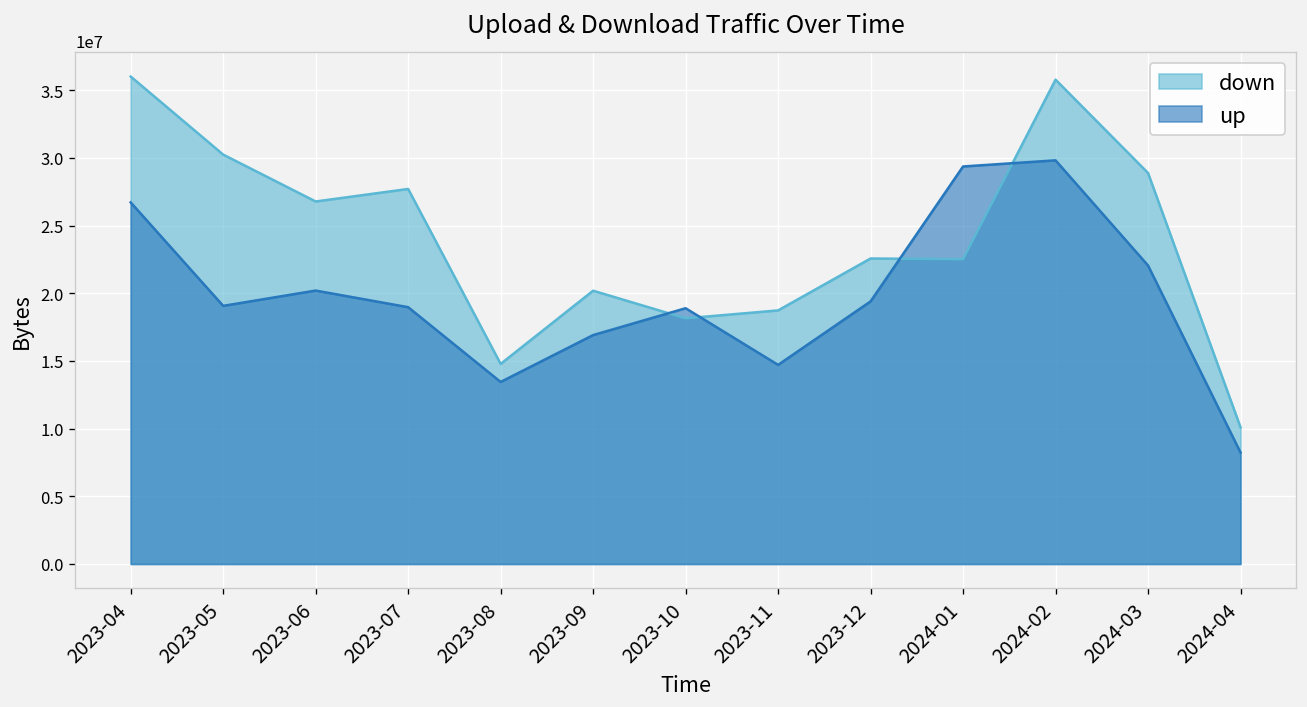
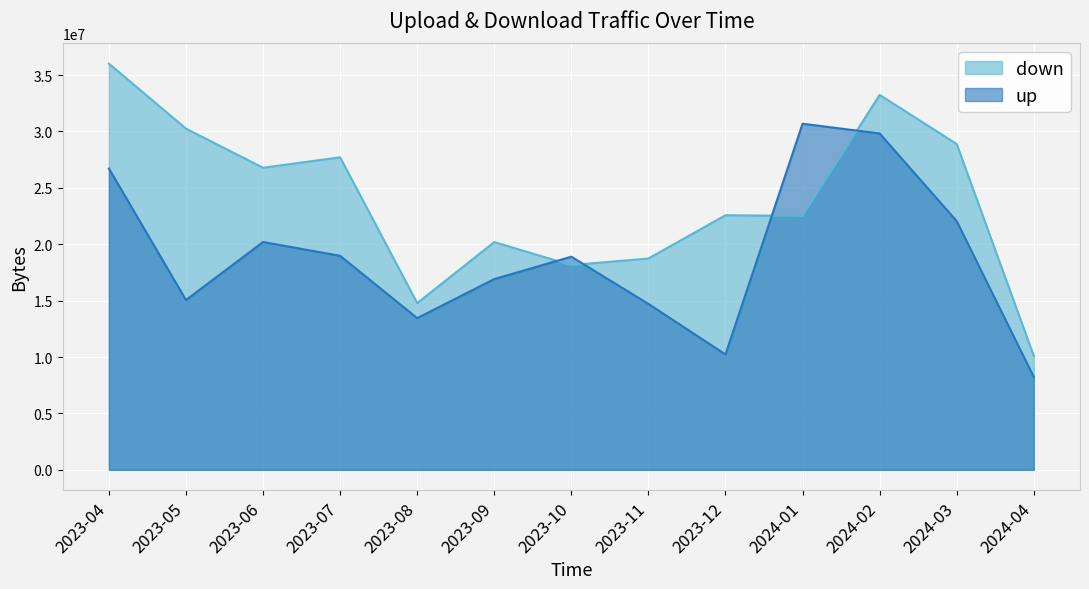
  {
    "down": {
      "2023-04": 36000000,
      "2023-05": 30200000,
      "2023-06": 26800000,
      "2023-07": 27700000,
      "2023-08": 14800000,
      "2023-09": 20200000,
      "2023-10": 18200000,
      "2023-11": 18700000,
      "2023-12": 22600000,
      "2024-01": 22500000,
-     "2024-02": 35800000,
+     "2024-02": 33200000,
      "2024-03": 28900000,
      "2024-04": 10100000
    },
    "up": {
      "2023-04": 26700000,
-     "2023-05": 19100000,
+     "2023-05": 15100000,
      "2023-06": 20200000,
      "2023-07": 19000000,
      "2023-08": 13400000,
      "2023-09": 16900000,
      "2023-10": 18900000,
      "2023-11": 14700000,
-     "2023-12": 19400000,
-     "2024-01": 29400000,
+     "2023-12": 10200000,
+     "2024-01": 30700000,
      "2024-02": 29800000,
      "2024-03": 22100000,
      "2024-04": 8200000
    }
  }
